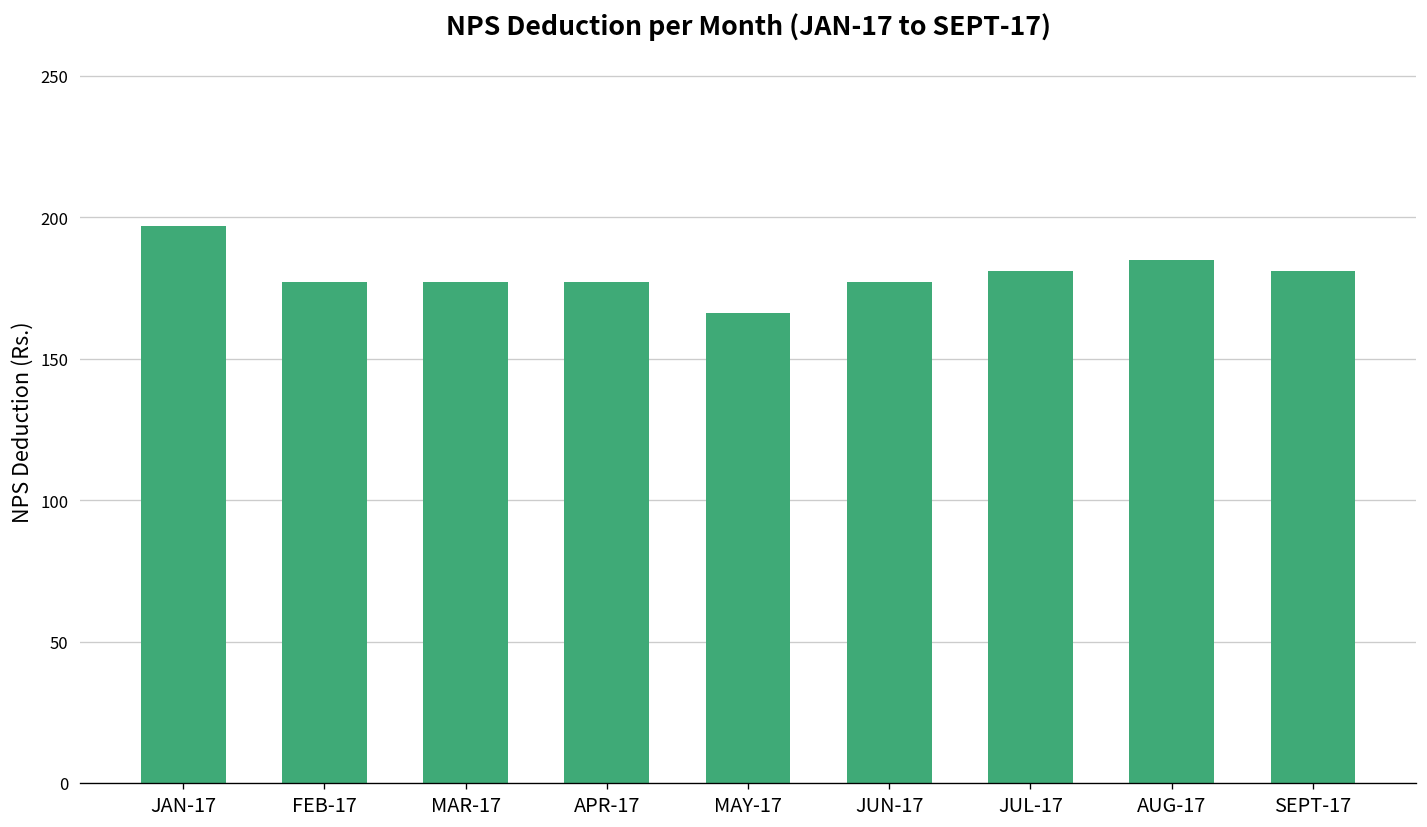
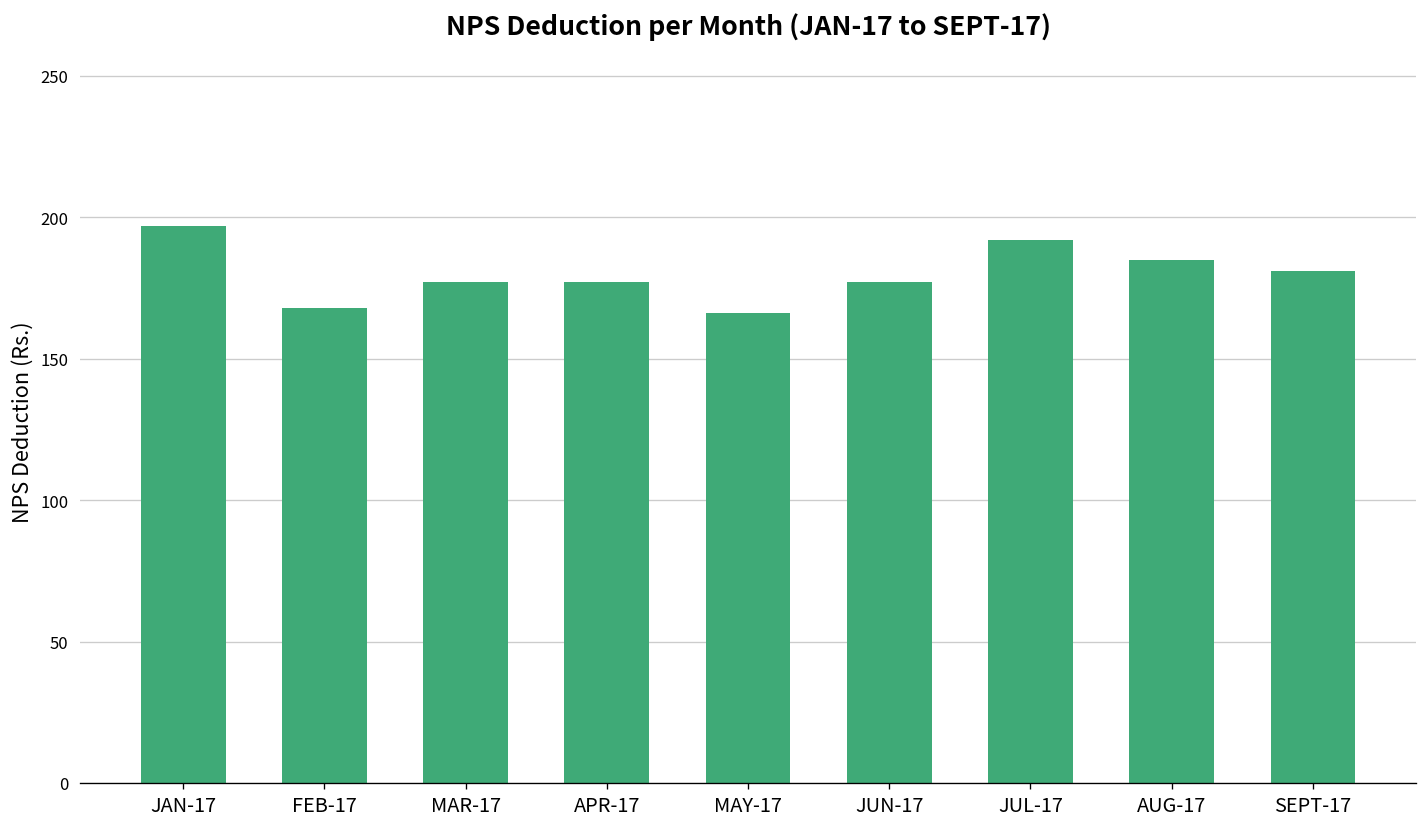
  {
    "JAN-17": 197,
-   "FEB-17": 177,
+   "FEB-17": 168,
    "MAR-17": 177,
    "APR-17": 177,
    "MAY-17": 166,
    "JUN-17": 177,
-   "JUL-17": 181,
+   "JUL-17": 192,
    "AUG-17": 185,
    "SEPT-17": 181
  }
